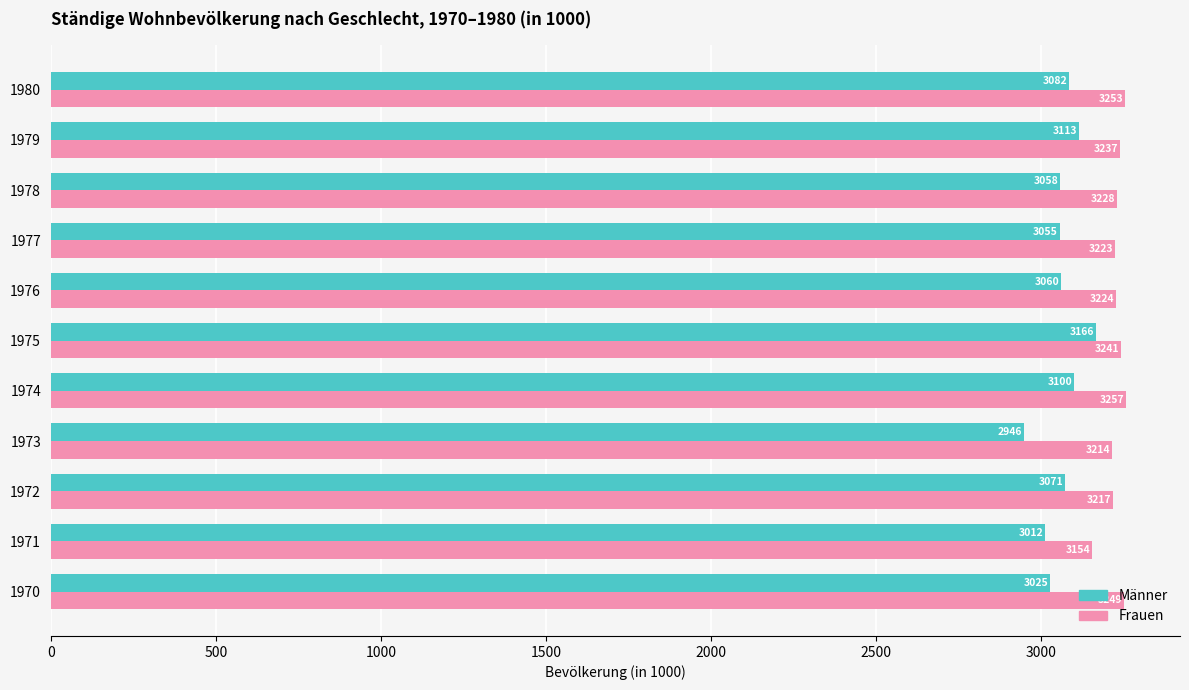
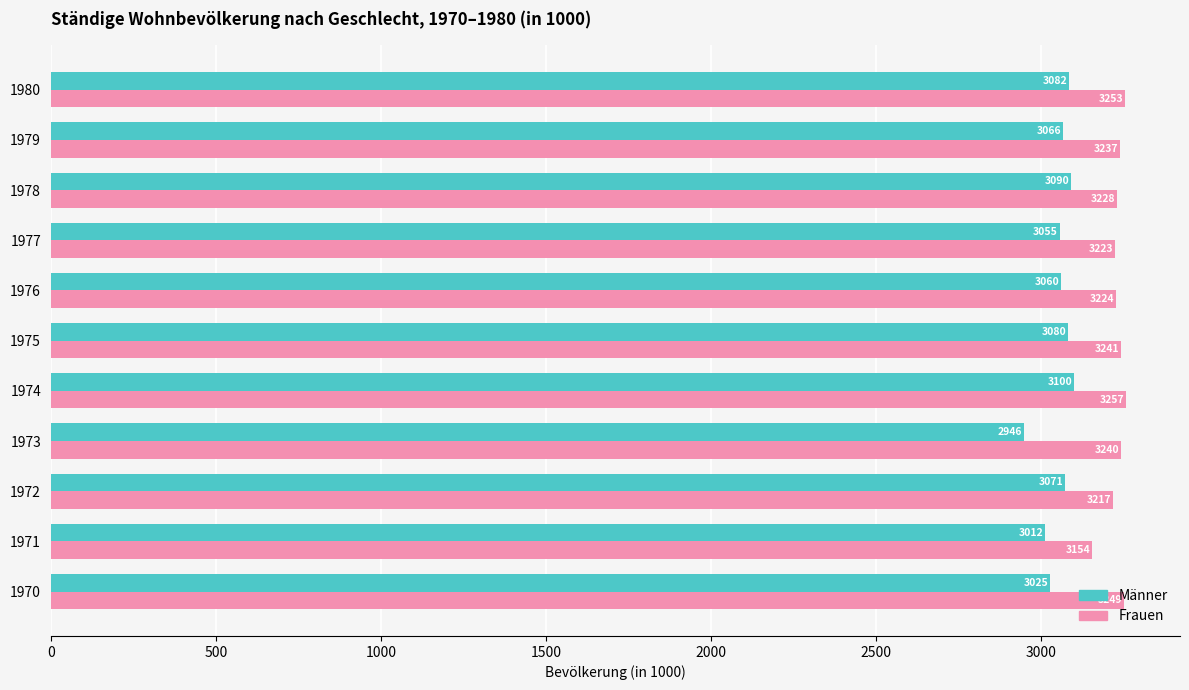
  {
    "Männer": {
      "1980": 3082,
-     "1979": 3113,
-     "1978": 3058,
+     "1979": 3066,
+     "1978": 3090,
      "1977": 3055,
      "1976": 3060,
-     "1975": 3166,
+     "1975": 3080,
      "1974": 3100,
      "1973": 2946,
      "1972": 3071,
      "1971": 3012,
      "1970": 3025
    },
    "Frauen": {
      "1980": 3253,
      "1979": 3237,
      "1978": 3228,
      "1977": 3223,
      "1976": 3224,
      "1975": 3241,
      "1974": 3257,
-     "1973": 3214,
+     "1973": 3240,
      "1972": 3217,
      "1971": 3154,
      "1970": 3249
    }
  }
